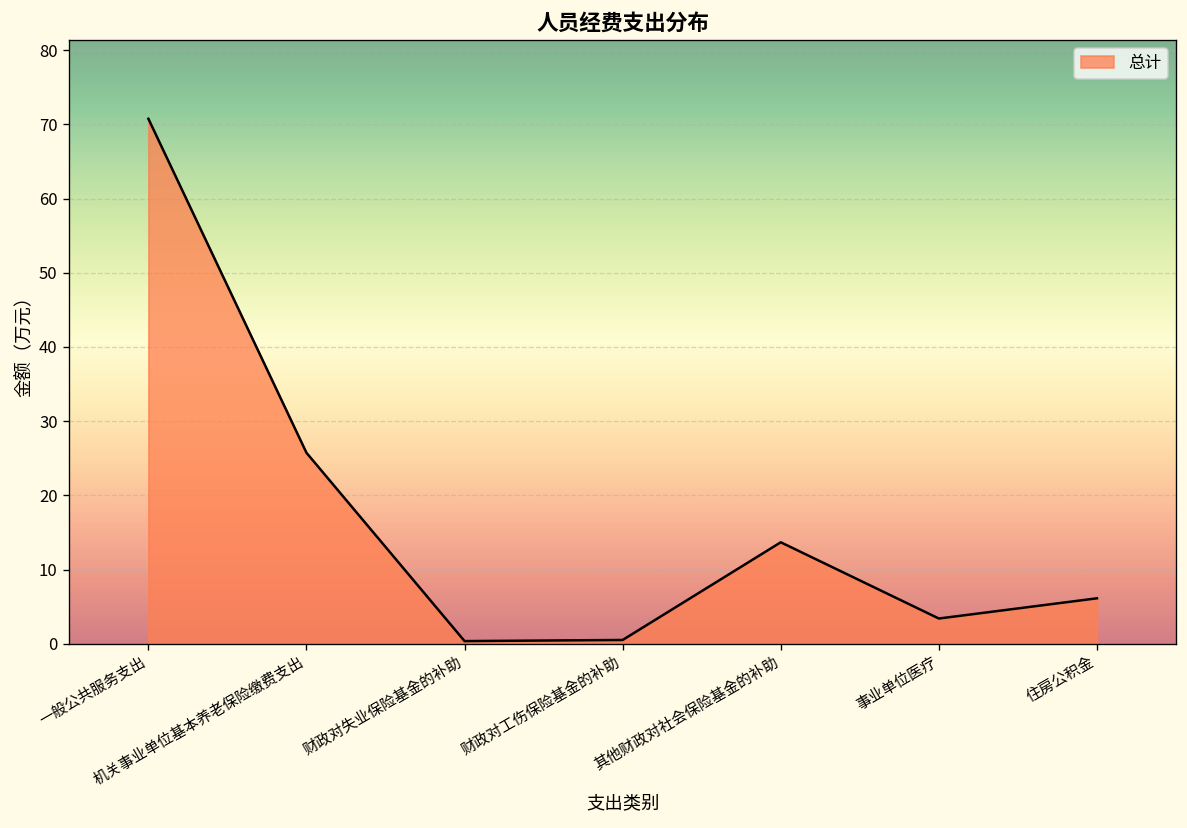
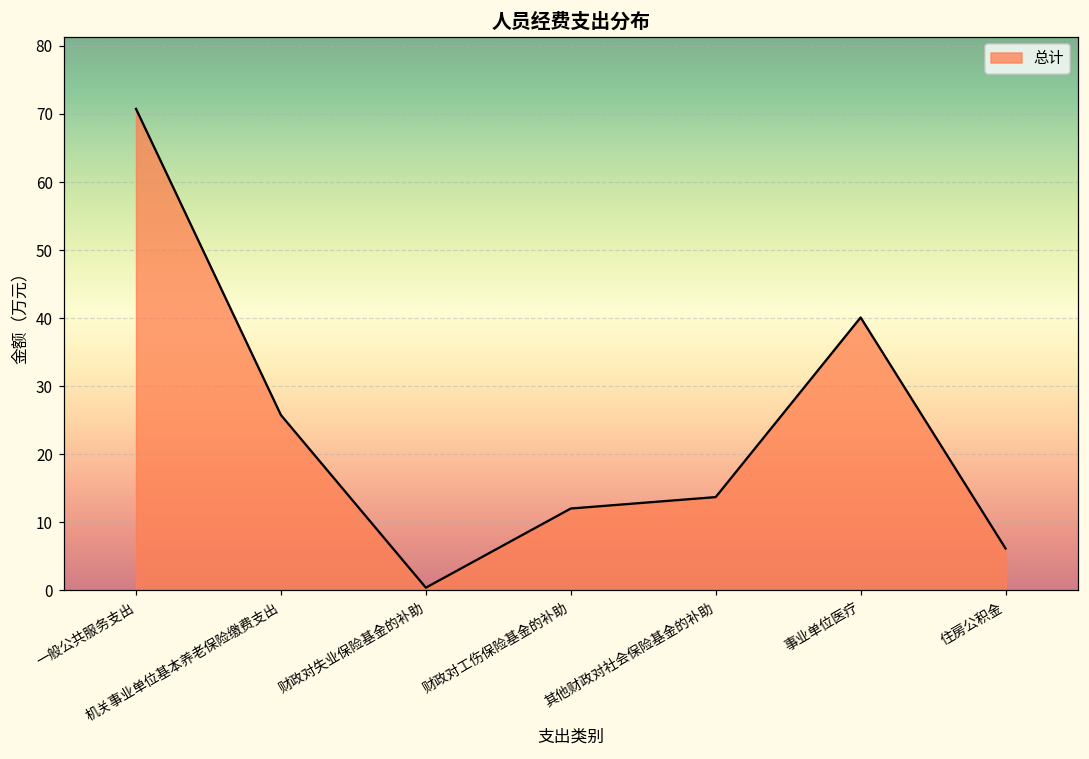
  {
    "一般公共服务支出": 71,
    "机关事业单位基本养老保险缴费支出": 26,
    "财政对失业保险基金的补助": 0,
-   "财政对工伤保险基金的补助": 1,
+   "财政对工伤保险基金的补助": 12,
    "其他财政对社会保险基金的补助": 14,
-   "事业单位医疗": 3,
+   "事业单位医疗": 40,
    "住房公积金": 6
  }
